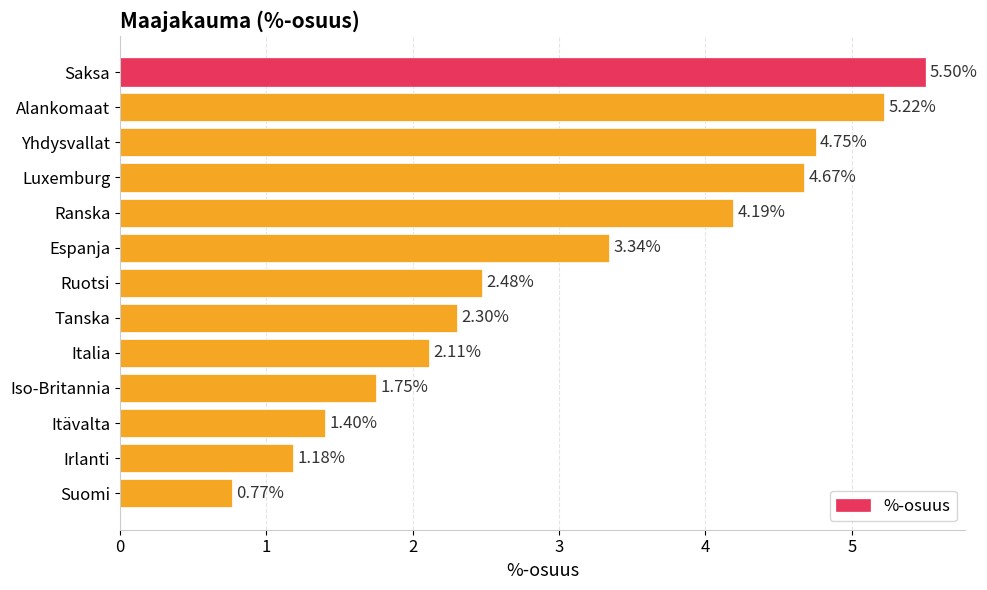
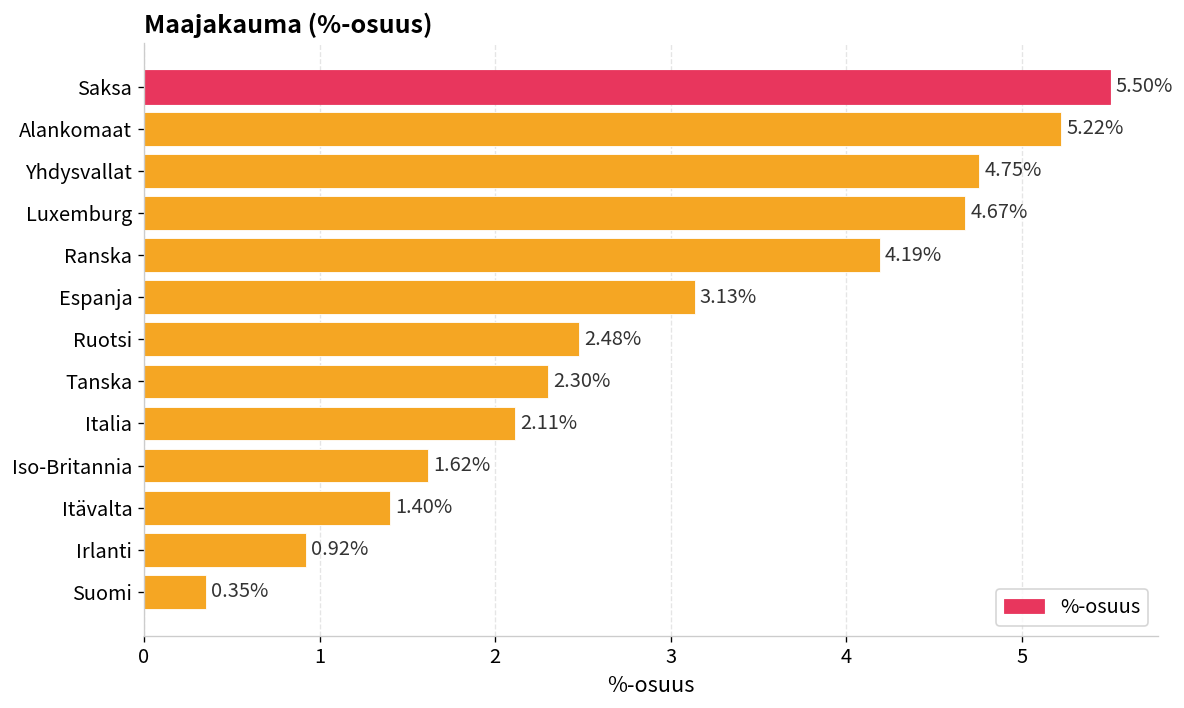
  {
    "Saksa": "5.50%",
    "Alankomaat": "5.22%",
    "Yhdysvallat": "4.75%",
    "Luxemburg": "4.67%",
    "Ranska": "4.19%",
-   "Espanja": "3.34%",
+   "Espanja": "3.13%",
    "Ruotsi": "2.48%",
    "Tanska": "2.30%",
    "Italia": "2.11%",
-   "Iso-Britannia": "1.75%",
+   "Iso-Britannia": "1.62%",
    "Itävalta": "1.40%",
-   "Irlanti": "1.18%",
-   "Suomi": "0.77%"
+   "Irlanti": "0.92%",
+   "Suomi": "0.35%"
  }
